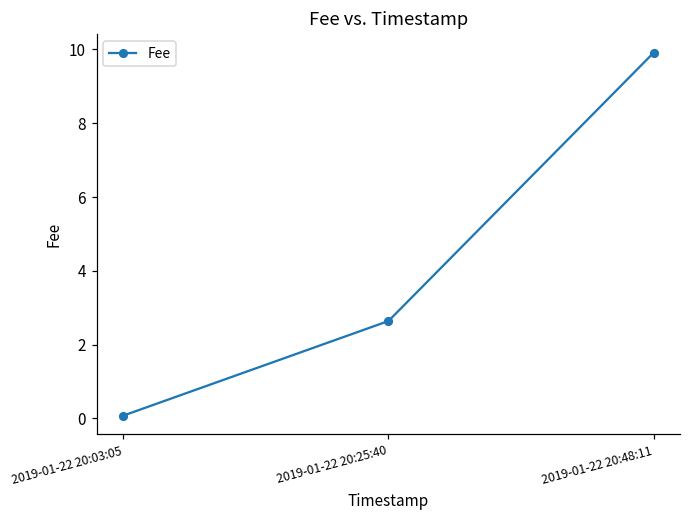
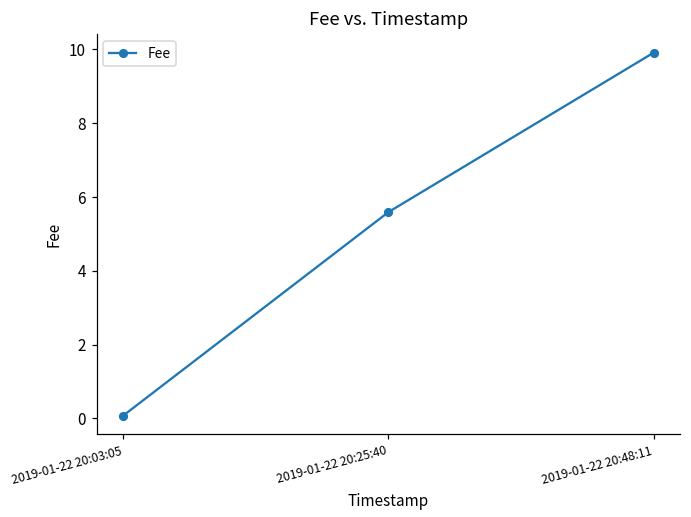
  {
    "2019-01-22 20:03:05": 0.1,
-   "2019-01-22 20:25:40": 2.6,
+   "2019-01-22 20:25:40": 5.6,
    "2019-01-22 20:48:11": 9.9
  }
